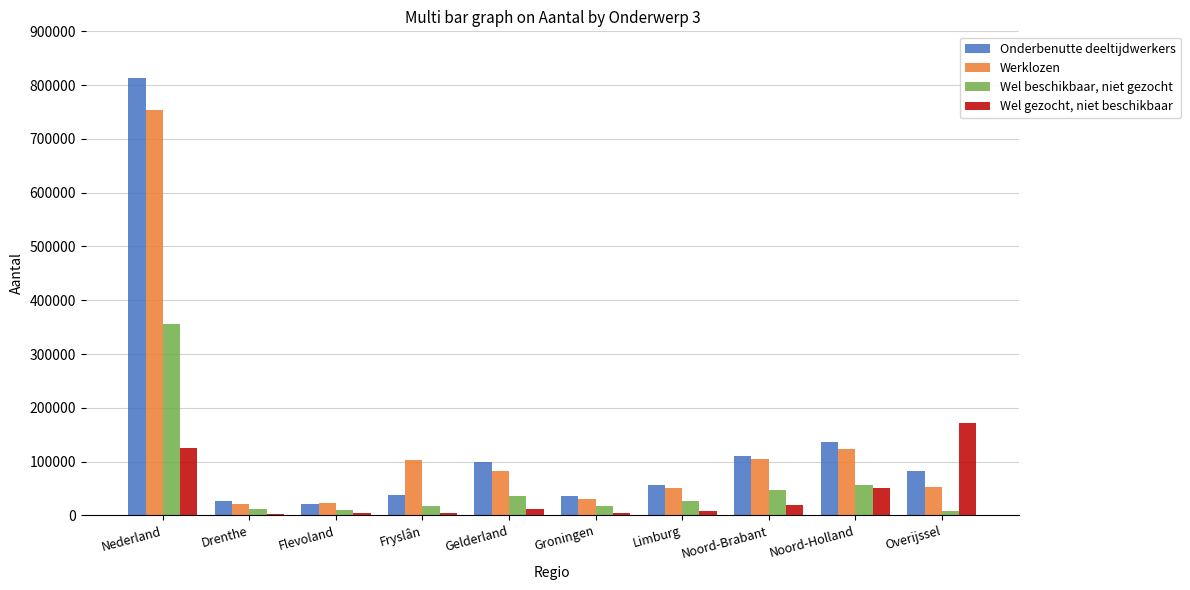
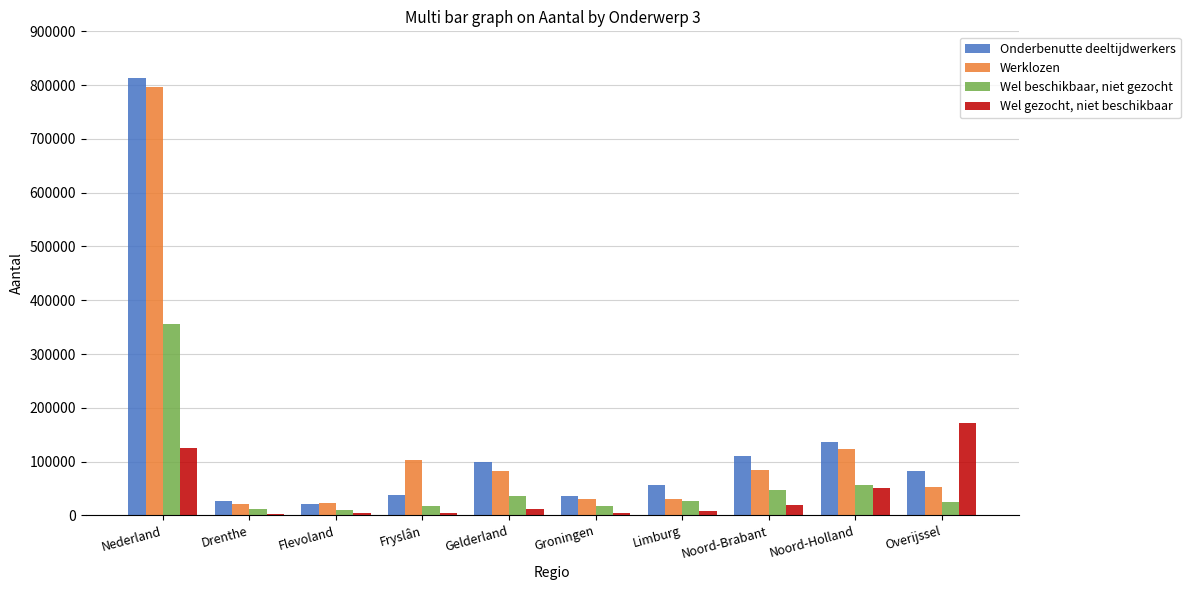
  {
    "Onderbenutte deeltijdwerkers": {
      "Nederland": 810000,
      "Drenthe": 30000,
      "Flevoland": 20000,
      "Fryslân": 40000,
      "Gelderland": 100000,
      "Groningen": 40000,
      "Limburg": 60000,
      "Noord-Brabant": 110000,
      "Noord-Holland": 140000,
      "Overijssel": 80000
    },
    "Werklozen": {
-     "Nederland": 750000,
+     "Nederland": 800000,
      "Drenthe": 20000,
      "Flevoland": 20000,
      "Fryslân": 100000,
      "Gelderland": 80000,
      "Groningen": 30000,
-     "Limburg": 50000,
-     "Noord-Brabant": 110000,
+     "Limburg": 30000,
+     "Noord-Brabant": 80000,
      "Noord-Holland": 120000,
      "Overijssel": 50000
    },
    "Wel beschikbaar, niet gezocht": {
      "Nederland": 360000,
      "Drenthe": 10000,
      "Flevoland": 10000,
      "Fryslân": 20000,
      "Gelderland": 40000,
      "Groningen": 20000,
      "Limburg": 30000,
      "Noord-Brabant": 50000,
      "Noord-Holland": 60000,
-     "Overijssel": 10000
+     "Overijssel": 30000
    },
    "Wel gezocht, niet beschikbaar": {
      "Nederland": 130000,
      "Gelderland": 10000,
      "Groningen": 0,
      "Limburg": 10000,
      "Noord-Brabant": 20000,
      "Noord-Holland": 50000,
      "Overijssel": 170000
    }
  }
